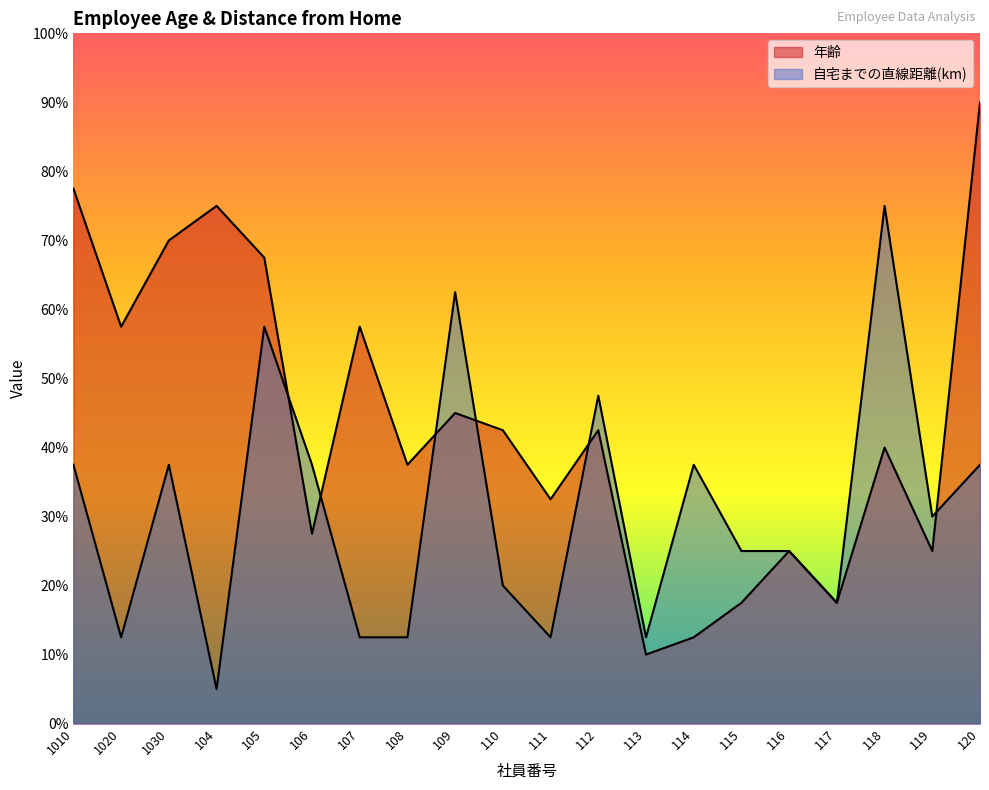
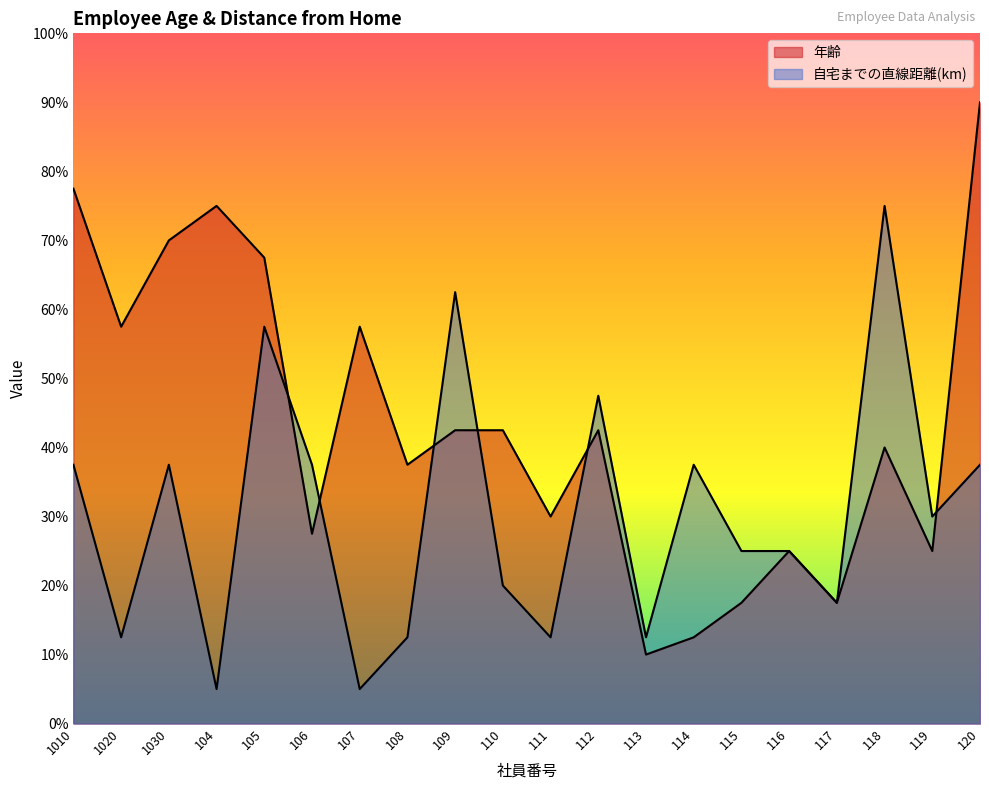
  {
    "年齢": {
      "1010": "78%",
      "1020": "58%",
      "1030": "70%",
      "104": "75%",
      "105": "68%",
      "106": "28%",
      "107": "58%",
      "108": "38%",
-     "109": "45%",
+     "109": "43%",
      "110": "43%",
-     "111": "33%",
+     "111": "30%",
      "112": "43%",
      "113": "10%",
      "114": "13%",
      "115": "18%",
      "118": "40%",
      "119": "25%",
      "120": "90%"
    },
    "自宅までの直線距離(km)": {
      "1010": "38%",
      "1020": "13%",
      "1030": "38%",
      "104": "5%",
      "105": "58%",
      "106": "38%",
-     "107": "13%",
+     "107": "5%",
      "108": "13%",
      "109": "63%",
      "110": "20%",
      "111": "13%",
      "112": "48%",
      "113": "13%",
      "114": "38%",
      "115": "25%",
      "118": "75%",
      "119": "30%",
      "120": "38%"
    }
  }
